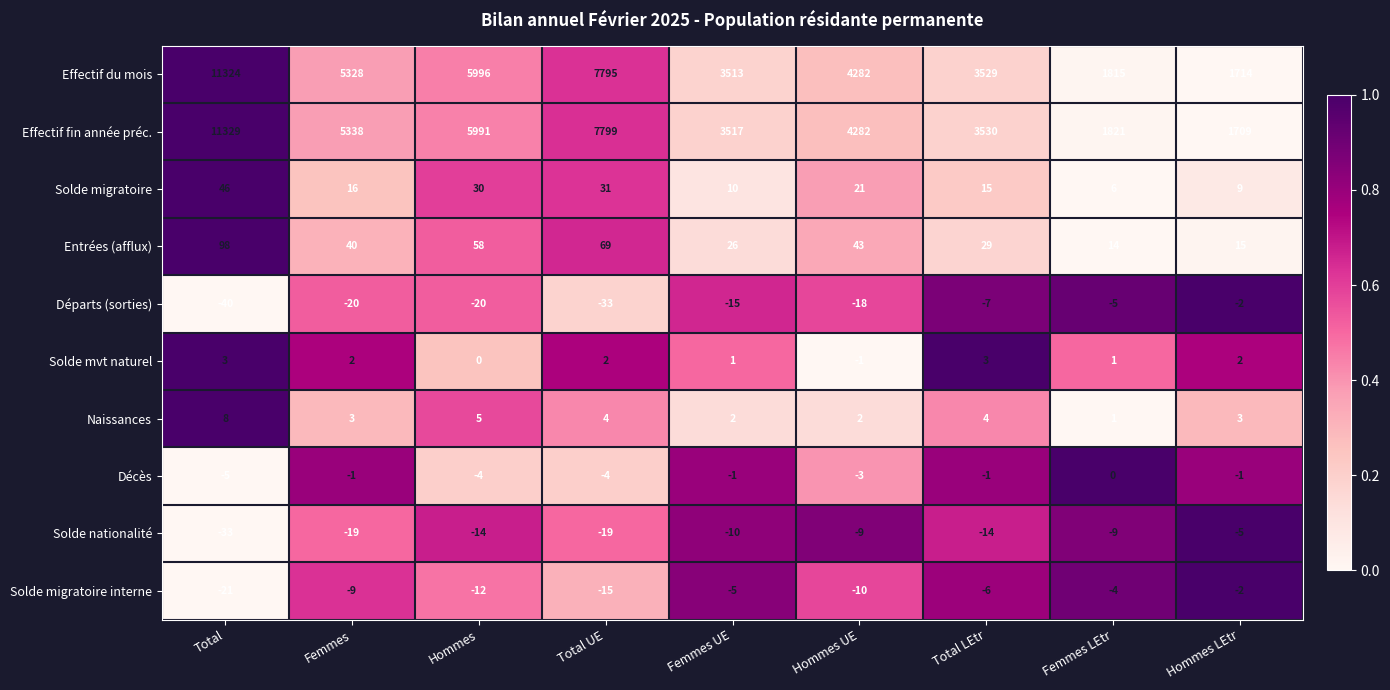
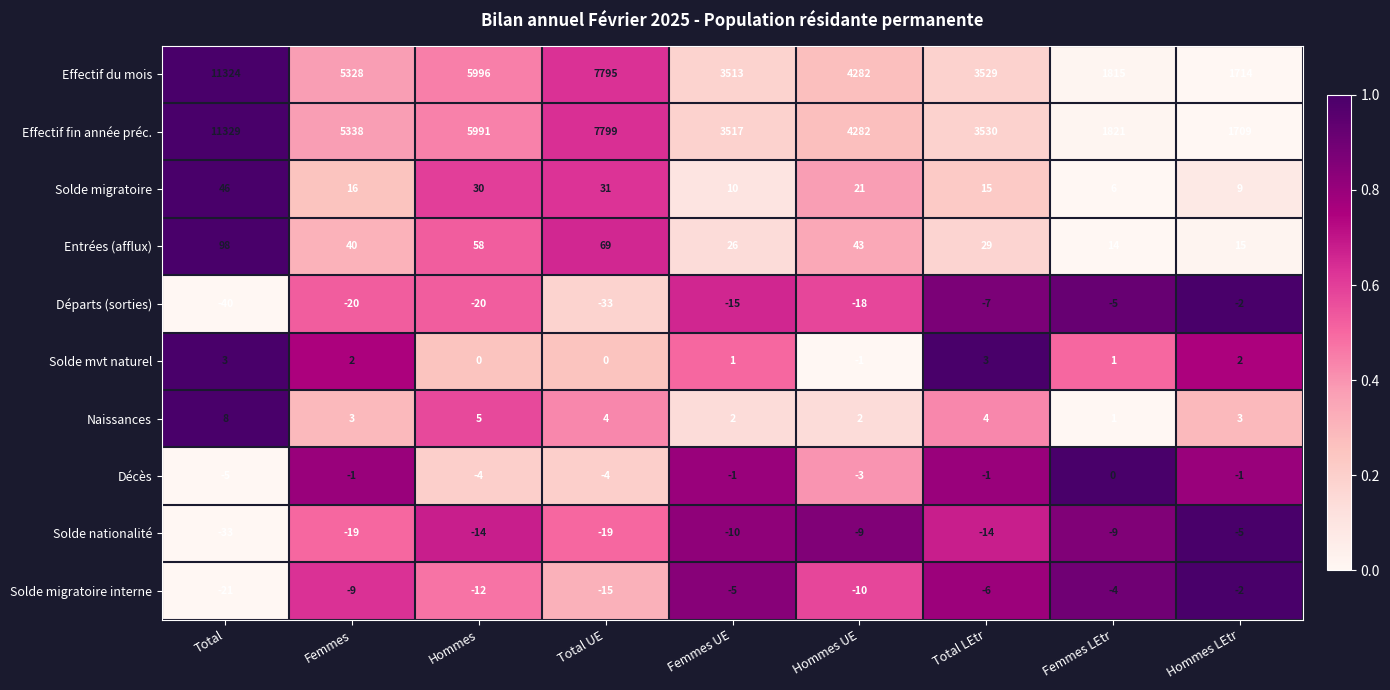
  {
    "Effectif du mois": {
      "Total": 11324,
      "Femmes": 5328,
      "Hommes": 5996,
      "Total UE": 7795,
      "Femmes UE": 3513,
      "Hommes UE": 4282,
      "Total LEtr": 3529
    },
    "Effectif fin année préc.": {
      "Total": 11329,
      "Femmes": 5338,
      "Hommes": 5991,
      "Total UE": 7799,
      "Femmes UE": 3517,
      "Hommes UE": 4282,
      "Total LEtr": 3530
    },
    "Solde migratoire": {
      "Total": 46,
      "Femmes": 16,
      "Hommes": 30,
      "Total UE": 31,
      "Hommes UE": 21,
      "Total LEtr": 15
    },
    "Entrées (afflux)": {
      "Total": 98,
      "Femmes": 40,
      "Hommes": 58,
      "Total UE": 69,
      "Hommes UE": 43
    },
    "Départs (sorties)": {
      "Femmes": -20,
      "Hommes": -20,
      "Total UE": -33,
      "Femmes UE": -15,
      "Hommes UE": -18,
      "Total LEtr": -7,
      "Femmes LEtr": -5,
      "Hommes LEtr": -2
    },
    "Solde mvt naturel": {
      "Total": 3,
      "Femmes": 2,
      "Hommes": 0,
-     "Total UE": 2,
+     "Total UE": 0,
      "Femmes UE": 1,
      "Total LEtr": 3,
      "Femmes LEtr": 1,
      "Hommes LEtr": 2
    },
    "Naissances": {
      "Total": 8,
      "Femmes": 3,
      "Hommes": 5,
      "Total UE": 4,
      "Total LEtr": 4,
      "Hommes LEtr": 3
    },
    "Décès": {
      "Femmes": -1,
      "Hommes": -4,
      "Total UE": -4,
      "Femmes UE": -1,
      "Hommes UE": -3,
      "Total LEtr": -1,
      "Femmes LEtr": 0,
      "Hommes LEtr": -1
    },
    "Solde nationalité": {
      "Femmes": -19,
      "Hommes": -14,
      "Total UE": -19,
      "Femmes UE": -10,
      "Hommes UE": -9,
      "Total LEtr": -14,
      "Femmes LEtr": -9,
      "Hommes LEtr": -5
    },
    "Solde migratoire interne": {
      "Femmes": -9,
      "Hommes": -12,
      "Total UE": -15,
      "Femmes UE": -5,
      "Hommes UE": -10,
      "Total LEtr": -6,
      "Femmes LEtr": -4,
      "Hommes LEtr": -2
    }
  }
